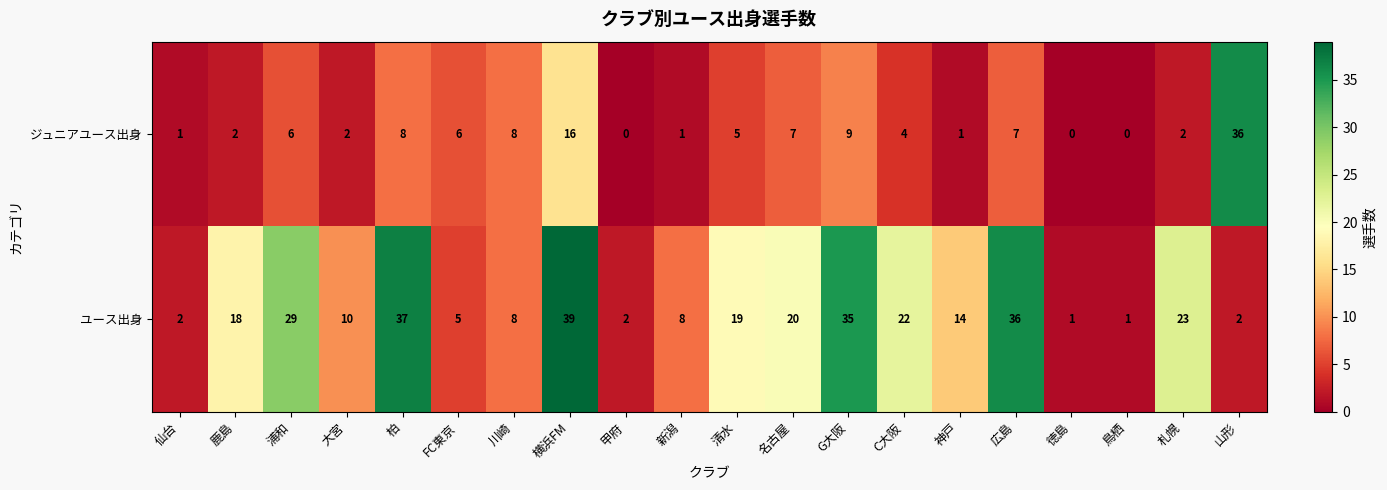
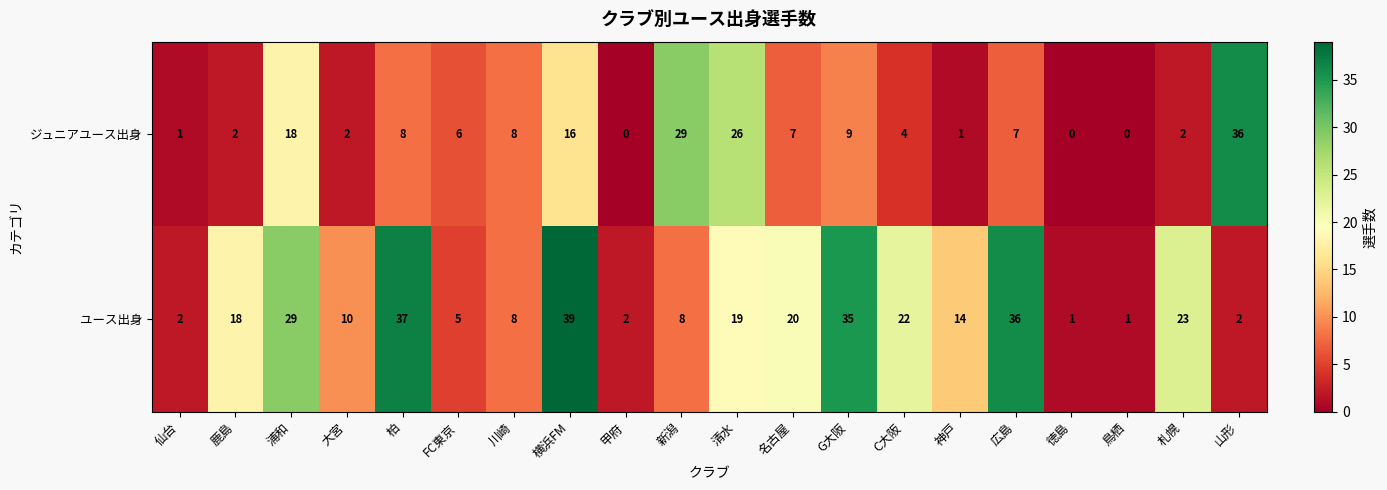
  {
    "ジュニアユース出身": {
      "仙台": 1,
      "鹿島": 2,
-     "浦和": 6,
+     "浦和": 18,
      "大宮": 2,
      "柏": 8,
      "FC東京": 6,
      "川崎": 8,
      "横浜FM": 16,
      "甲府": 0,
-     "新潟": 1,
-     "清水": 5,
+     "新潟": 29,
+     "清水": 26,
      "名古屋": 7,
      "G大阪": 9,
      "C大阪": 4,
      "神戸": 1,
      "広島": 7,
      "徳島": 0,
      "鳥栖": 0,
      "札幌": 2,
      "山形": 36
    },
    "ユース出身": {
      "仙台": 2,
      "鹿島": 18,
      "浦和": 29,
      "大宮": 10,
      "柏": 37,
      "FC東京": 5,
      "川崎": 8,
      "横浜FM": 39,
      "甲府": 2,
      "新潟": 8,
      "清水": 19,
      "名古屋": 20,
      "G大阪": 35,
      "C大阪": 22,
      "神戸": 14,
      "広島": 36,
      "徳島": 1,
      "鳥栖": 1,
      "札幌": 23,
      "山形": 2
    }
  }
